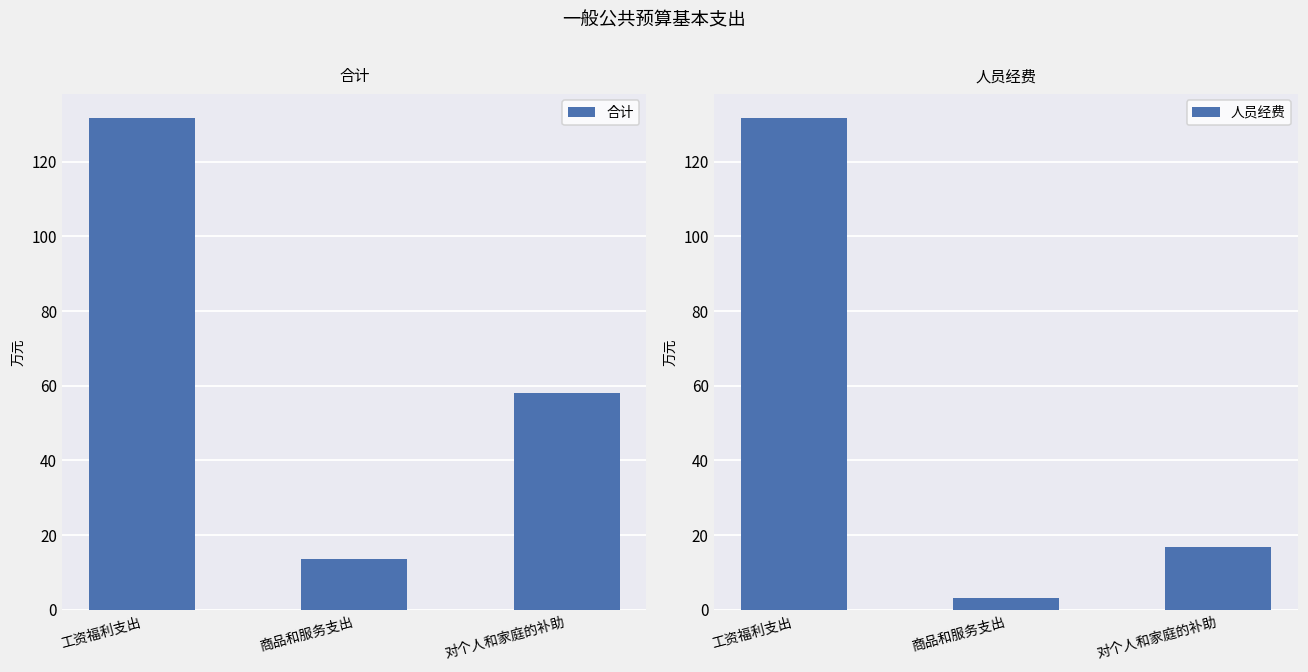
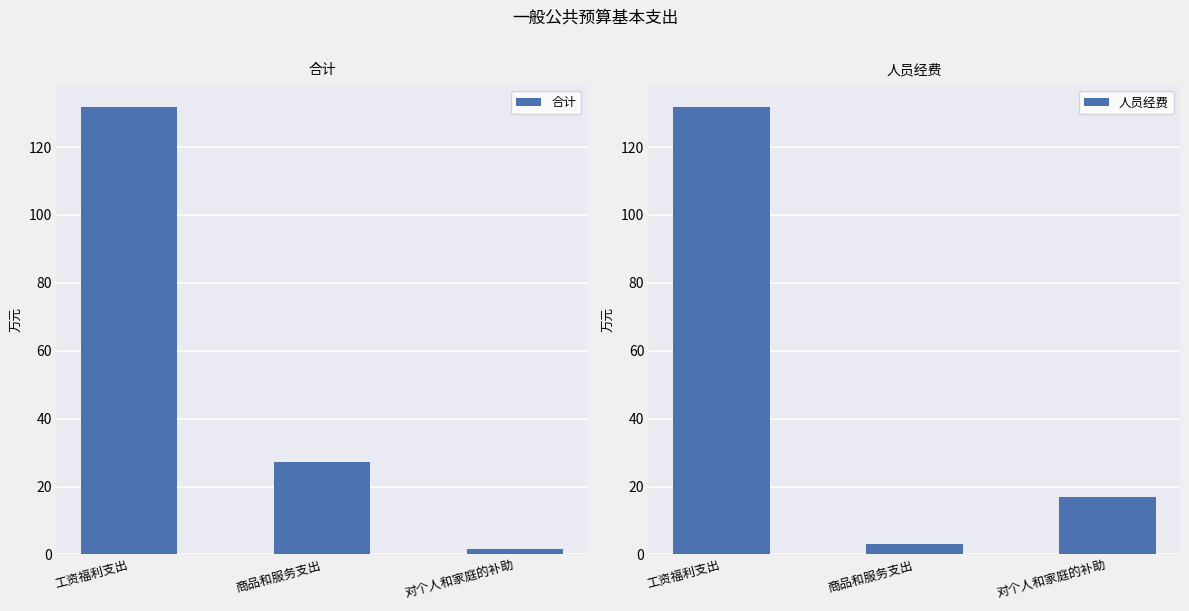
  {
    "合计": {
      "工资福利支出": 132,
-     "商品和服务支出": 14,
-     "对个人和家庭的补助": 58
+     "商品和服务支出": 27,
+     "对个人和家庭的补助": 2
    },
    "人员经费": {
      "工资福利支出": 132,
      "商品和服务支出": 3,
      "对个人和家庭的补助": 17
    }
  }
